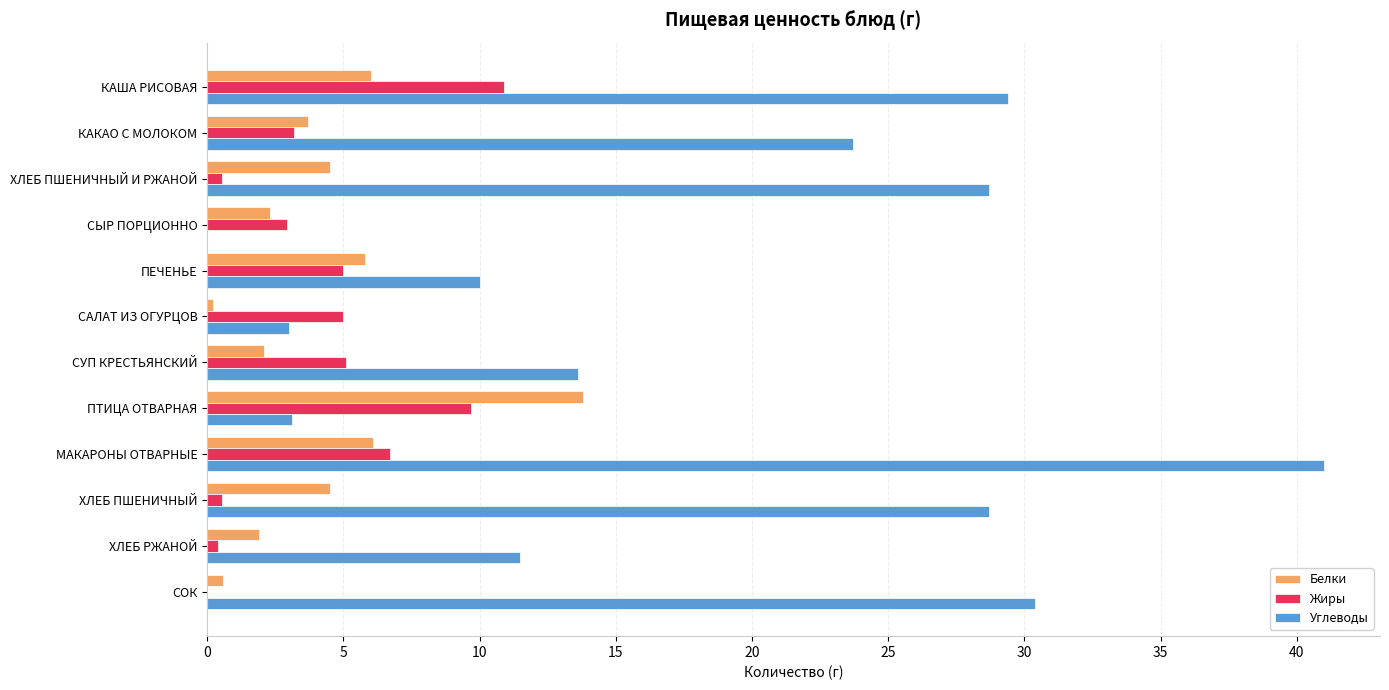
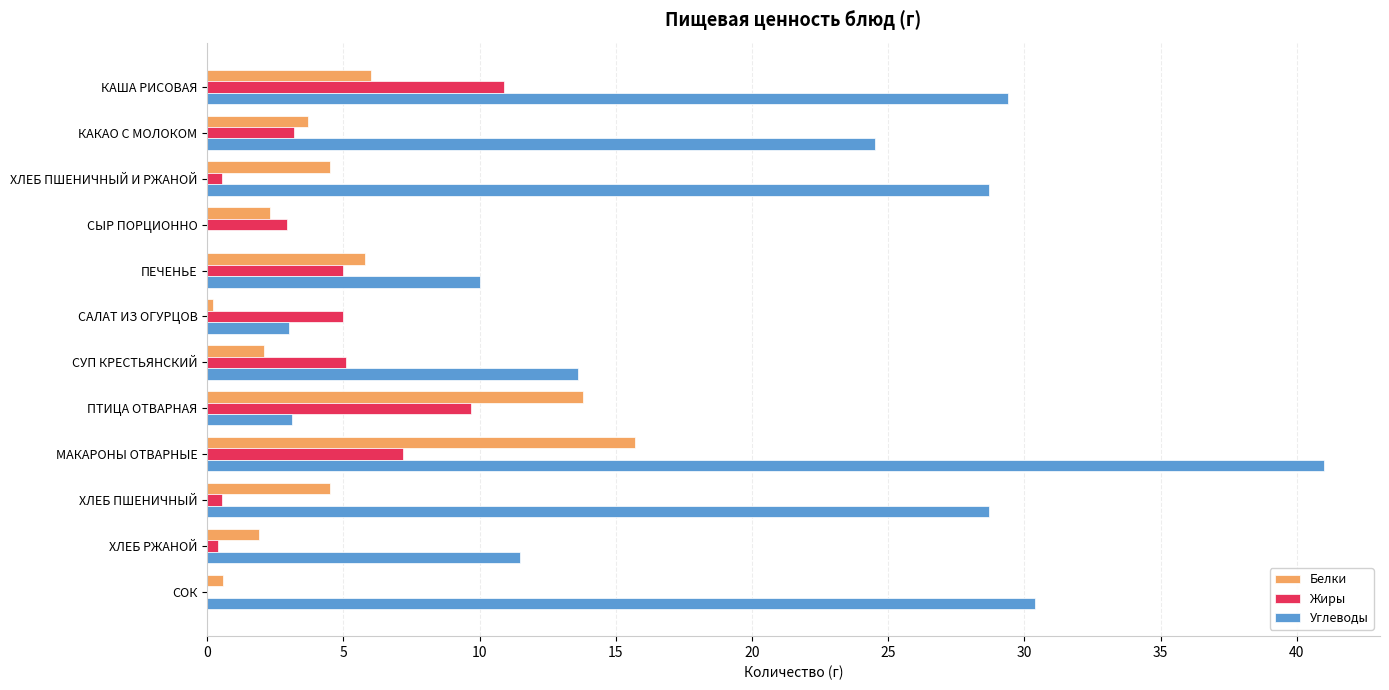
  {
    "Белки": {
      "КАША РИСОВАЯ": 6.0,
      "КАКАО С МОЛОКОМ": 3.7,
      "ХЛЕБ ПШЕНИЧНЫЙ И РЖАНОЙ": 4.5,
      "СЫР ПОРЦИОННО": 2.3,
      "ПЕЧЕНЬЕ": 5.8,
      "САЛАТ ИЗ ОГУРЦОВ": 0.2,
      "СУП КРЕСТЬЯНСКИЙ": 2.1,
      "ПТИЦА ОТВАРНАЯ": 13.8,
-     "МАКАРОНЫ ОТВАРНЫЕ": 6.1,
+     "МАКАРОНЫ ОТВАРНЫЕ": 15.7,
      "ХЛЕБ ПШЕНИЧНЫЙ": 4.5,
      "ХЛЕБ РЖАНОЙ": 1.9,
      "СОК": 0.6
    },
    "Жиры": {
      "КАША РИСОВАЯ": 10.9,
      "КАКАО С МОЛОКОМ": 3.2,
      "ХЛЕБ ПШЕНИЧНЫЙ И РЖАНОЙ": 0.5,
      "СЫР ПОРЦИОННО": 3.0,
      "ПЕЧЕНЬЕ": 5.0,
      "САЛАТ ИЗ ОГУРЦОВ": 5.0,
      "СУП КРЕСТЬЯНСКИЙ": 5.1,
      "ПТИЦА ОТВАРНАЯ": 9.7,
-     "МАКАРОНЫ ОТВАРНЫЕ": 6.7,
+     "МАКАРОНЫ ОТВАРНЫЕ": 7.2,
      "ХЛЕБ ПШЕНИЧНЫЙ": 0.5,
      "ХЛЕБ РЖАНОЙ": 0.4,
      "СОК": 0.0
    },
    "Углеводы": {
      "КАША РИСОВАЯ": 29.4,
-     "КАКАО С МОЛОКОМ": 23.7,
+     "КАКАО С МОЛОКОМ": 24.5,
      "ХЛЕБ ПШЕНИЧНЫЙ И РЖАНОЙ": 28.7,
      "СЫР ПОРЦИОННО": 0.0,
      "ПЕЧЕНЬЕ": 10.0,
      "САЛАТ ИЗ ОГУРЦОВ": 3.0,
      "СУП КРЕСТЬЯНСКИЙ": 13.6,
      "ПТИЦА ОТВАРНАЯ": 3.1,
      "МАКАРОНЫ ОТВАРНЫЕ": 41.0,
      "ХЛЕБ ПШЕНИЧНЫЙ": 28.7,
      "ХЛЕБ РЖАНОЙ": 11.5,
      "СОК": 30.4
    }
  }
